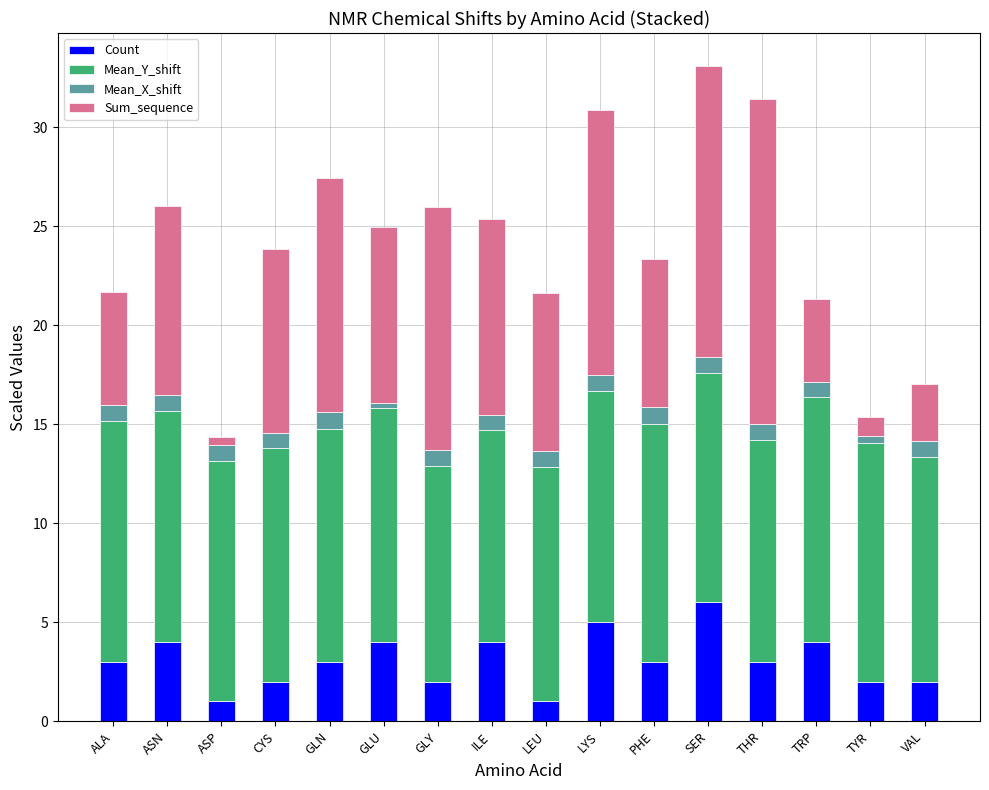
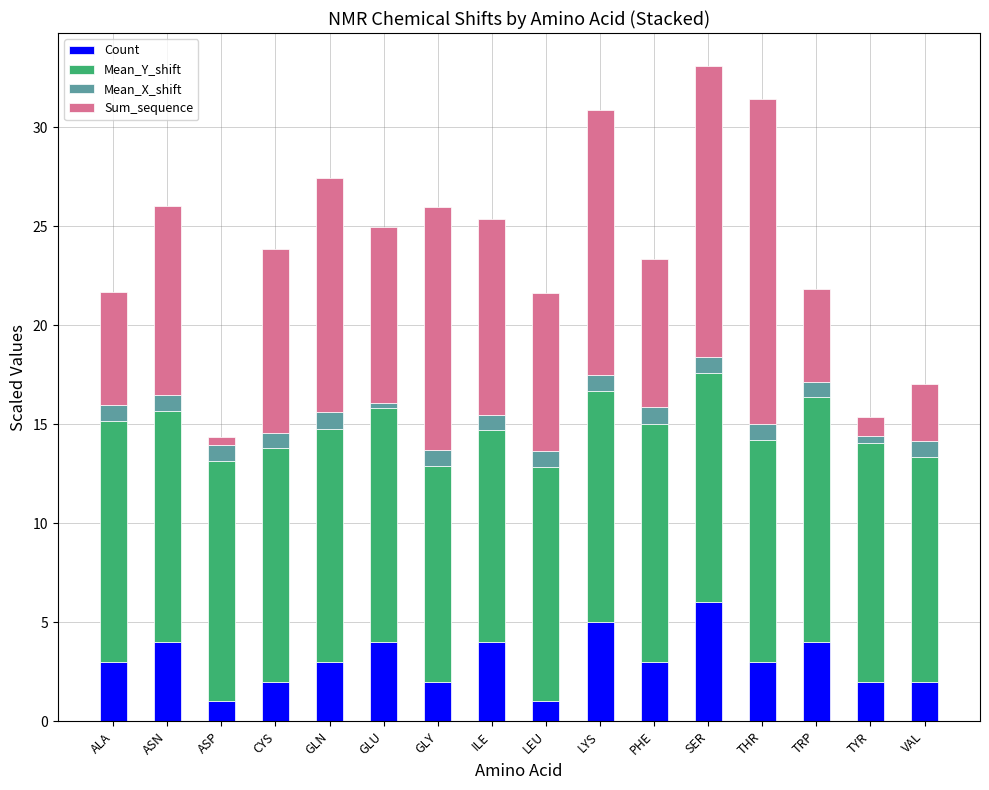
  {
    "Count": {
      "ALA": 3.0,
      "ASN": 4.0,
      "ASP": 1.0,
      "CYS": 2.0,
      "GLN": 3.0,
      "GLU": 4.0,
      "GLY": 2.0,
      "ILE": 4.0,
      "LEU": 1.0,
      "LYS": 5.0,
      "PHE": 3.0,
      "SER": 6.0,
      "THR": 3.0,
      "TRP": 4.0,
      "TYR": 2.0,
      "VAL": 2.0
    },
    "Mean_Y_shift": {
      "ALA": 12.2,
      "ASN": 11.7,
      "ASP": 12.1,
      "CYS": 11.8,
      "GLN": 11.8,
      "GLU": 11.8,
      "GLY": 10.9,
      "ILE": 10.7,
      "LEU": 11.8,
      "LYS": 11.7,
      "PHE": 12.0,
      "SER": 11.6,
      "THR": 11.2,
      "TRP": 12.4,
      "TYR": 12.1,
      "VAL": 11.4
    },
    "Mean_X_shift": {
      "ALA": 0.8,
      "ASN": 0.8,
      "ASP": 0.8,
      "CYS": 0.8,
      "GLN": 0.8,
      "GLU": 0.2,
      "GLY": 0.8,
      "ILE": 0.8,
      "LEU": 0.8,
      "LYS": 0.8,
      "PHE": 0.8,
      "SER": 0.8,
      "THR": 0.8,
      "TRP": 0.7,
      "TYR": 0.3,
      "VAL": 0.8
    },
    "Sum_sequence": {
      "ALA": 5.7,
      "ASN": 9.5,
      "ASP": 0.4,
      "CYS": 9.3,
      "GLN": 11.8,
      "GLU": 8.9,
      "GLY": 12.3,
      "ILE": 9.9,
      "LEU": 8.0,
      "LYS": 13.4,
      "PHE": 7.5,
      "SER": 14.7,
      "THR": 16.4,
-     "TRP": 4.2,
+     "TRP": 4.7,
      "TYR": 1.0,
      "VAL": 2.9
    }
  }
